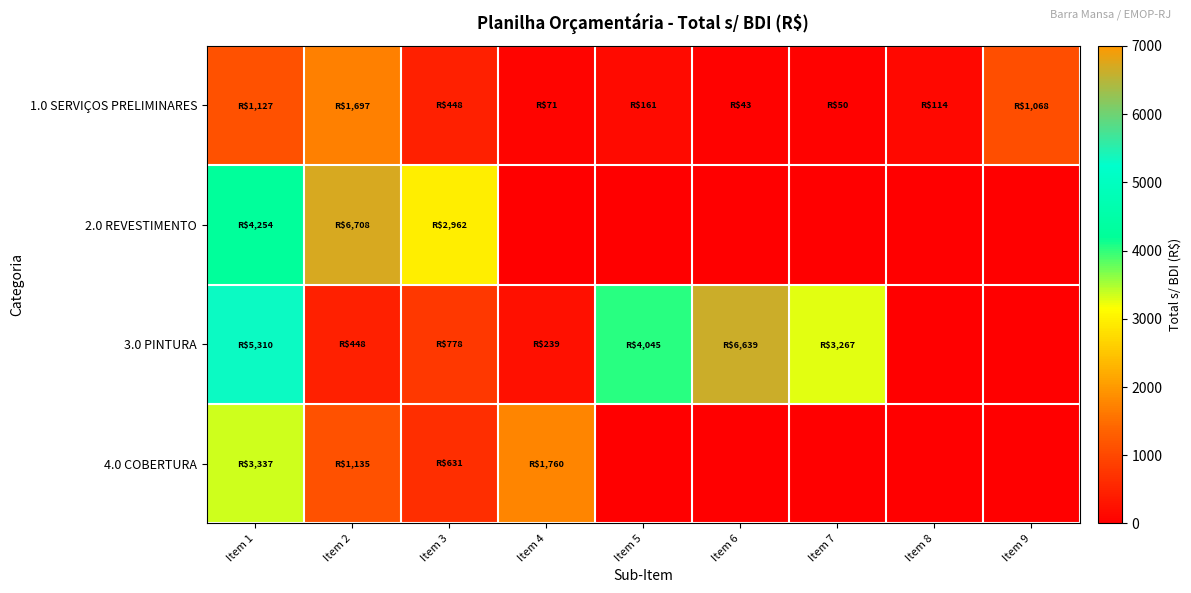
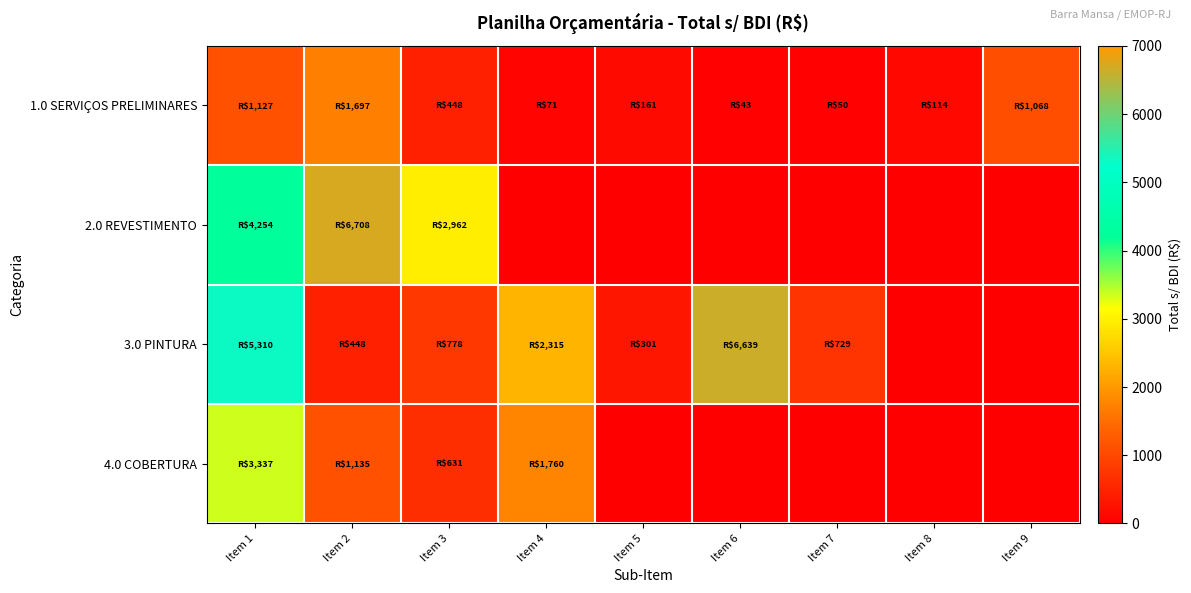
  {
    "1.0 SERVIÇOS PRELIMINARES": {
      "Item 1": "$1,127",
      "Item 2": "$1,697",
      "Item 3": "$448",
      "Item 4": "$71",
      "Item 5": "$161",
      "Item 6": "$43",
      "Item 7": "$50",
      "Item 8": "$114",
      "Item 9": "$1,068"
    },
    "2.0 REVESTIMENTO": {
      "Item 1": "$4,254",
      "Item 2": "$6,708",
      "Item 3": "$2,962"
    },
    "3.0 PINTURA": {
      "Item 1": "$5,310",
      "Item 2": "$448",
      "Item 3": "$778",
-     "Item 4": "$239",
-     "Item 5": "$4,045",
+     "Item 4": "$2,315",
+     "Item 5": "$301",
      "Item 6": "$6,639",
-     "Item 7": "$3,267"
+     "Item 7": "$729"
    },
    "4.0 COBERTURA": {
      "Item 1": "$3,337",
      "Item 2": "$1,135",
      "Item 3": "$631",
      "Item 4": "$1,760"
    }
  }
